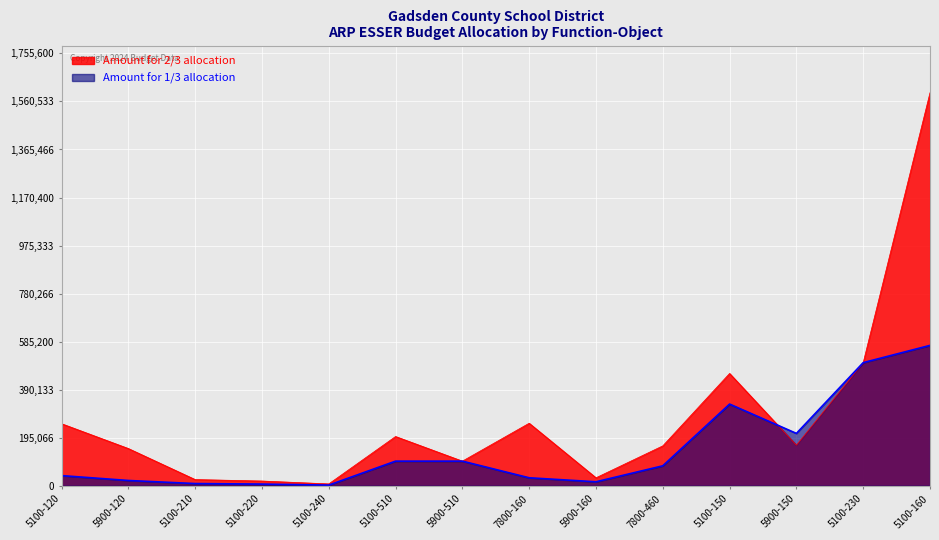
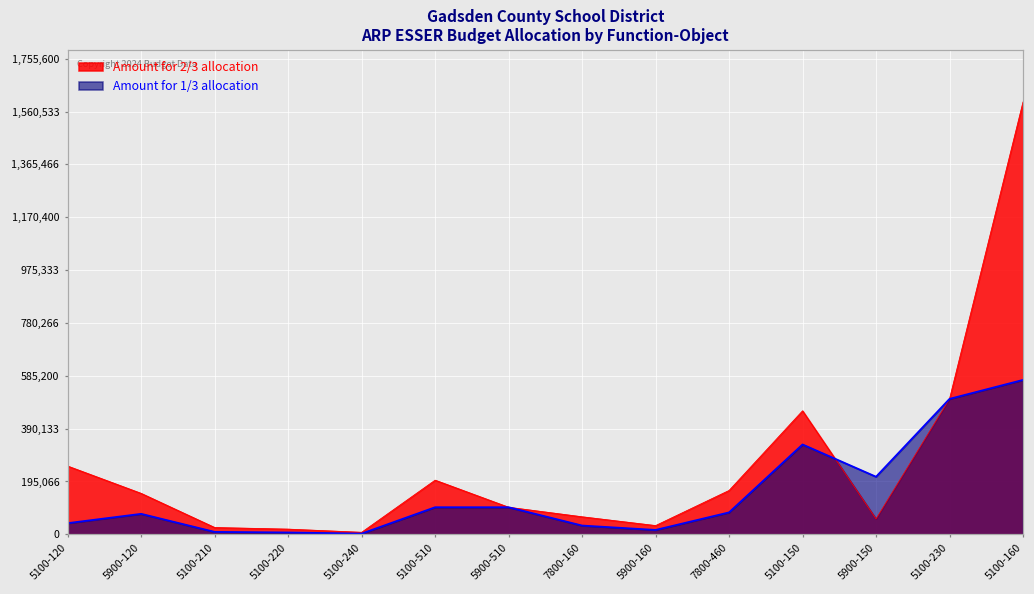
  {
    "Amount for 2/3 allocation": {
      "5100-120": "250,000",
      "5900-120": "150,000",
      "5100-210": "30,000",
      "5100-220": "20,000",
      "5100-510": "200,000",
-     "7800-160": "250,000",
+     "7800-160": "60,000",
      "5900-160": "30,000",
      "7800-460": "160,000",
      "5100-150": "460,000",
-     "5900-150": "160,000",
+     "5900-150": "60,000",
      "5100-160": "1,600,000"
    },
    "Amount for 1/3 allocation": {
      "5100-120": "40,000",
-     "5900-120": "20,000",
+     "5900-120": "80,000",
      "5100-210": "10,000",
      "5100-220": "10,000",
      "5100-510": "100,000",
      "7800-160": "30,000",
      "5900-160": "20,000",
      "7800-460": "80,000",
      "5100-150": "330,000",
      "5900-150": "210,000",
      "5100-160": "570,000"
    }
  }
